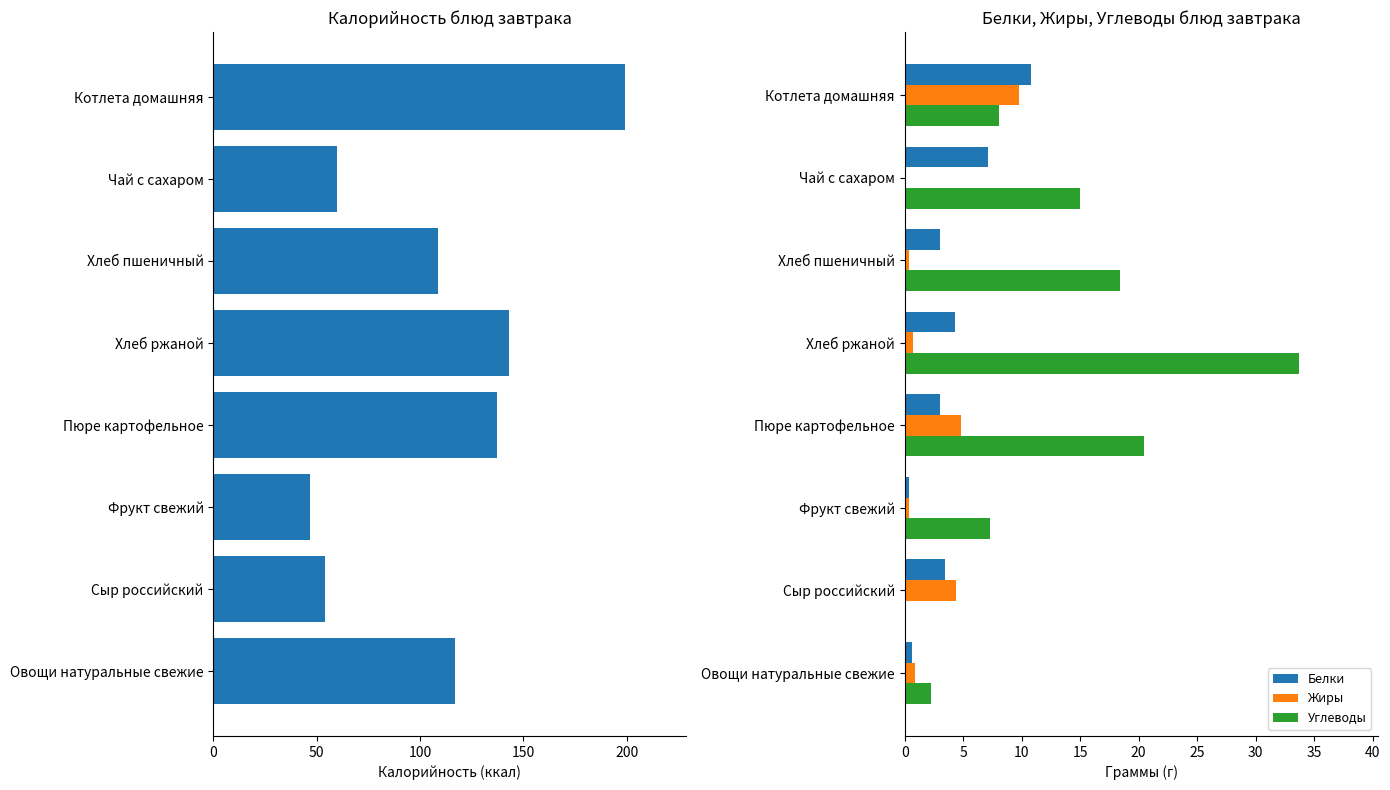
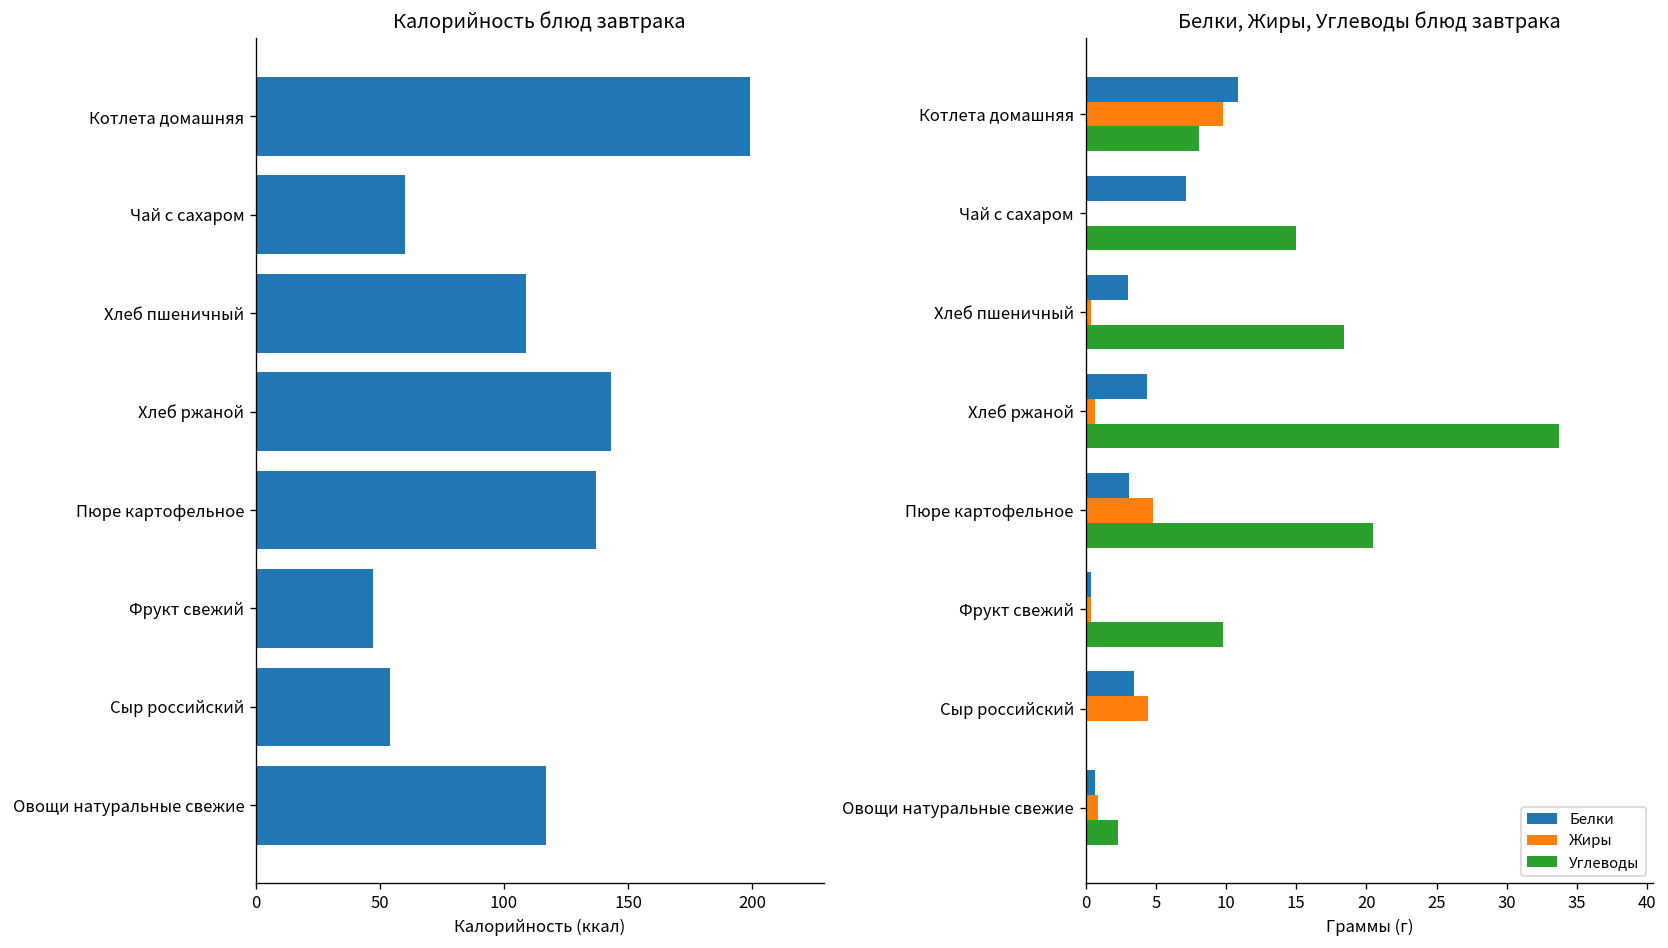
  {
    "Калорийность блюд завтрака": {
      "Котлета домашняя": 199,
      "Чай с сахаром": 60,
      "Хлеб пшеничный": 109,
      "Хлеб ржаной": 143,
      "Пюре картофельное": 137,
      "Фрукт свежий": 47,
      "Сыр российский": 54,
      "Овощи натуральные свежие": 117
    },
    "Белки, Жиры, Углеводы блюд завтрака": {
      "Белки": {
        "Котлета домашняя": 10.8,
        "Чай с сахаром": 7.1,
        "Хлеб пшеничный": 3.0,
        "Хлеб ржаной": 4.3,
        "Пюре картофельное": 3.1,
        "Фрукт свежий": 0.4,
        "Сыр российский": 3.5,
        "Овощи натуральные свежие": 0.7
      },
      "Жиры": {
        "Котлета домашняя": 9.8,
        "Хлеб пшеничный": 0.4,
        "Хлеб ржаной": 0.7,
        "Пюре картофельное": 4.8,
        "Фрукт свежий": 0.4,
        "Сыр российский": 4.4,
        "Овощи натуральные свежие": 0.9
      },
      "Углеводы": {
        "Котлета домашняя": 8.1,
        "Чай с сахаром": 15.0,
        "Хлеб пшеничный": 18.4,
        "Хлеб ржаной": 33.7,
        "Пюре картофельное": 20.4,
-       "Фрукт свежий": 7.3,
+       "Фрукт свежий": 9.8,
        "Сыр российский": 0.0,
        "Овощи натуральные свежие": 2.3
      }
    }
  }
